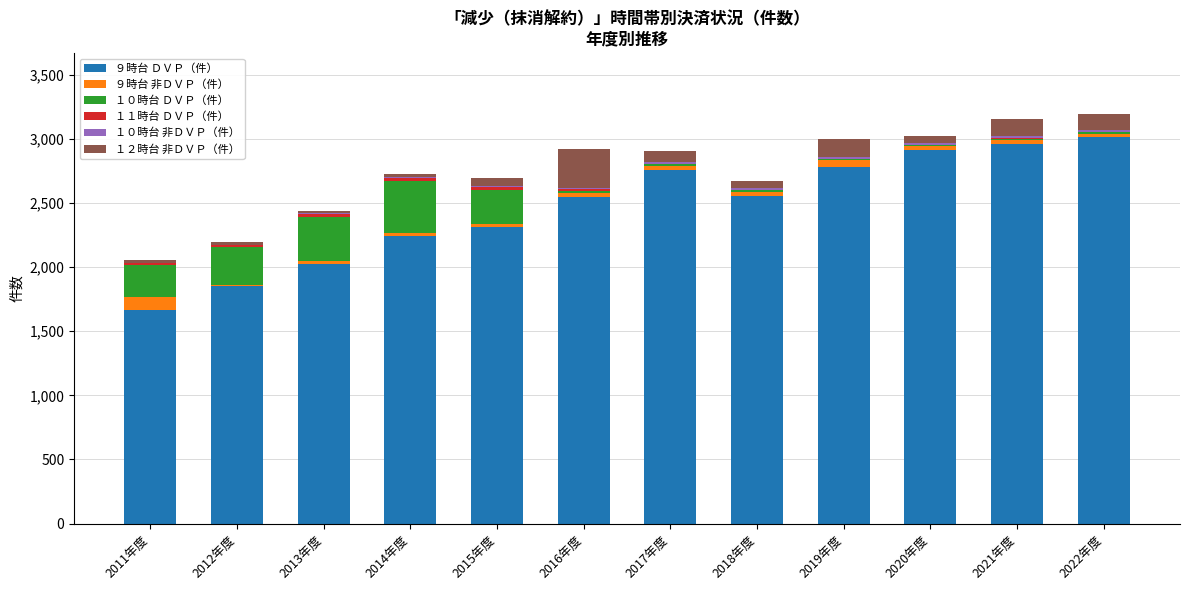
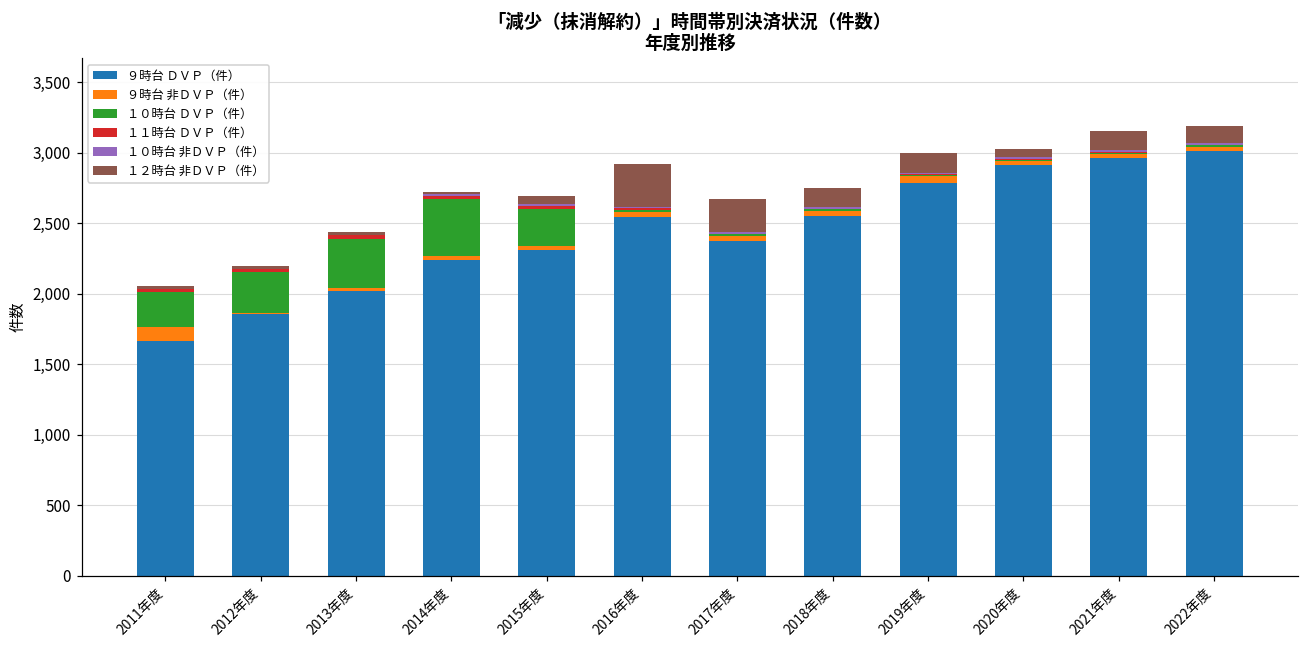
  {
    "９時台 ＤＶＰ（件）": {
      "2011年度": "1,660",
      "2012年度": "1,860",
      "2013年度": "2,020",
      "2014年度": "2,240",
      "2015年度": "2,310",
      "2016年度": "2,550",
-     "2017年度": "2,760",
+     "2017年度": "2,380",
      "2018年度": "2,550",
      "2019年度": "2,780",
      "2020年度": "2,910",
      "2021年度": "2,960",
      "2022年度": "3,010"
    },
    "９時台 非ＤＶＰ（件）": {
      "2011年度": "100",
      "2013年度": "20",
      "2014年度": "30",
      "2015年度": "30",
      "2016年度": "30",
      "2017年度": "30",
      "2018年度": "40",
      "2019年度": "50",
      "2020年度": "30",
      "2021年度": "30",
      "2022年度": "30"
    },
    "１０時台 ＤＶＰ（件）": {
      "2011年度": "250",
      "2012年度": "290",
      "2013年度": "350",
      "2014年度": "410",
      "2015年度": "260"
    },
    "１１時台 ＤＶＰ（件）": {
      "2011年度": "20",
      "2012年度": "20",
      "2013年度": "20",
      "2014年度": "20",
      "2015年度": "20"
    },
    "１２時台 非ＤＶＰ（件）": {
      "2011年度": "20",
      "2012年度": "20",
      "2013年度": "20",
      "2015年度": "60",
      "2016年度": "310",
-     "2017年度": "90",
-     "2018年度": "60",
+     "2017年度": "240",
+     "2018年度": "140",
      "2019年度": "150",
      "2020年度": "60",
      "2021年度": "140",
      "2022年度": "120"
    }
  }
